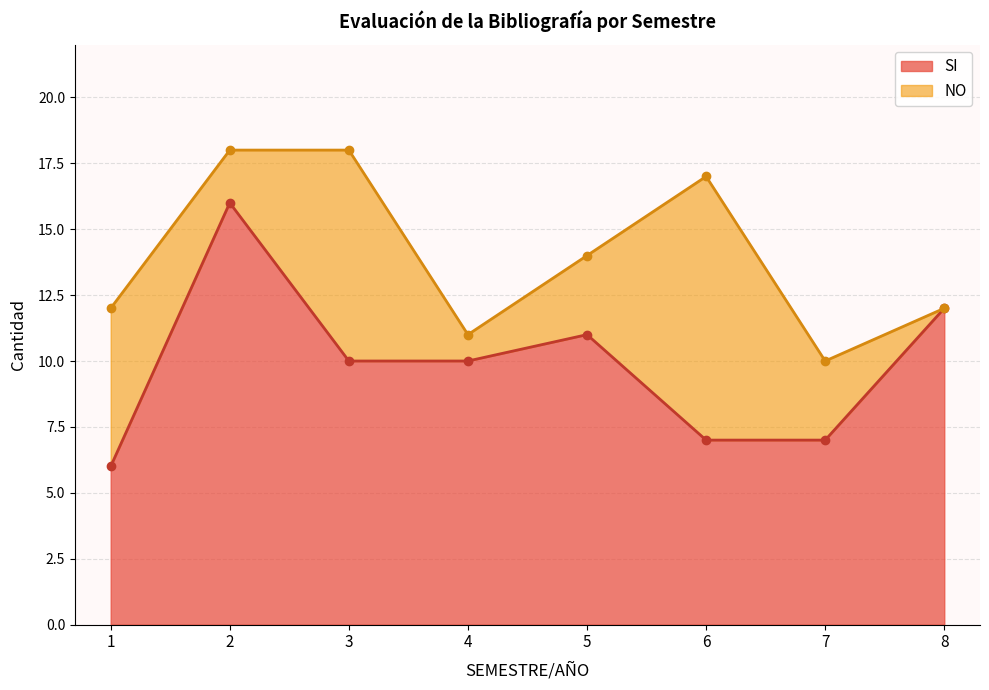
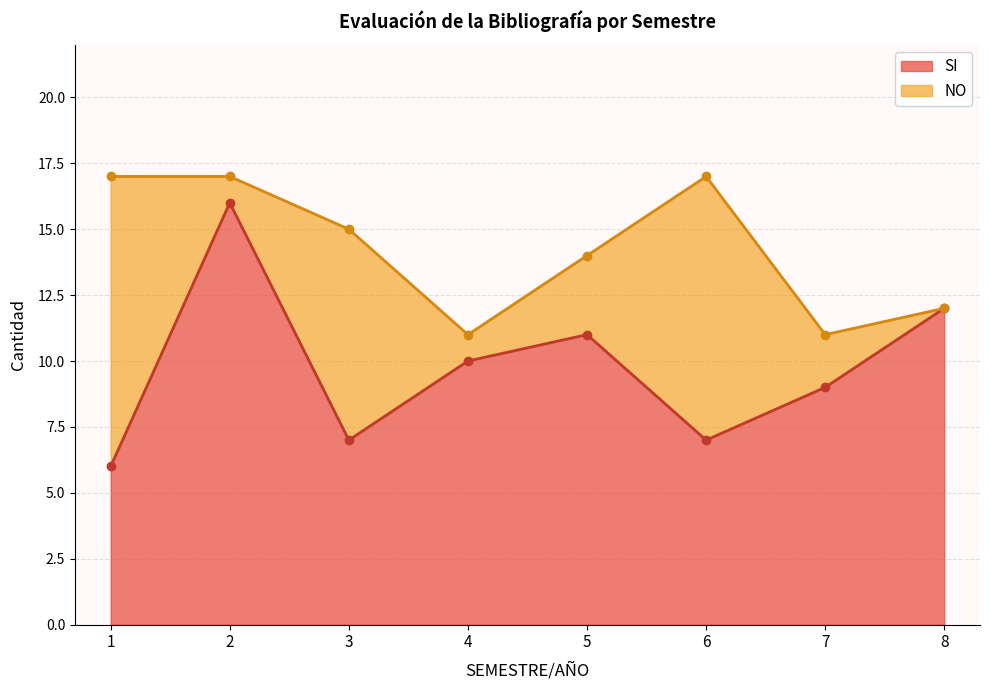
  {
    "SI": {
      "1": 6,
      "2": 16,
-     "3": 10,
+     "3": 7,
      "4": 10,
      "5": 11,
      "6": 7,
-     "7": 7
+     "7": 9
    },
    "NO": {
-     "1": 6,
-     "2": 2,
+     "1": 11,
+     "2": 1,
      "3": 8,
      "4": 1,
      "5": 3,
      "6": 10,
-     "7": 3
+     "7": 2
    }
  }
